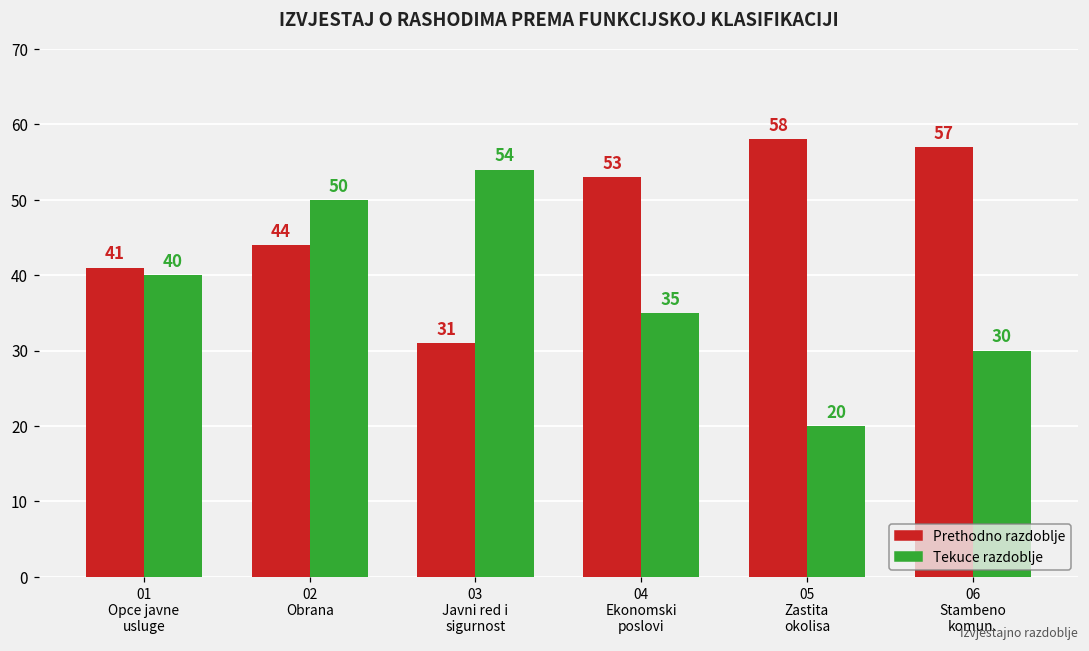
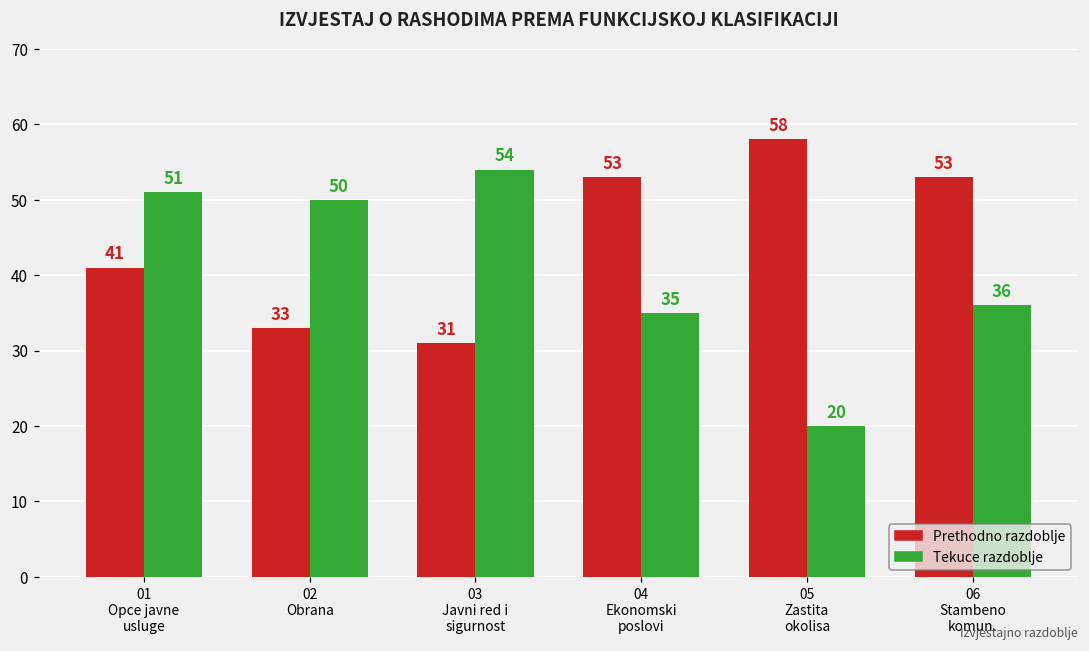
  {
    "Prethodno razdoblje": {
      "01 Opce javne usluge": 41,
-     "02 Obrana": 44,
+     "02 Obrana": 33,
      "03 Javni red i sigurnost": 31,
      "04 Ekonomski poslovi": 53,
      "05 Zastita okolisa": 58,
-     "06 Stambeno komun.": 57
+     "06 Stambeno komun.": 53
    },
    "Tekuce razdoblje": {
-     "01 Opce javne usluge": 40,
+     "01 Opce javne usluge": 51,
      "02 Obrana": 50,
      "03 Javni red i sigurnost": 54,
      "04 Ekonomski poslovi": 35,
      "05 Zastita okolisa": 20,
-     "06 Stambeno komun.": 30
+     "06 Stambeno komun.": 36
    }
  }
